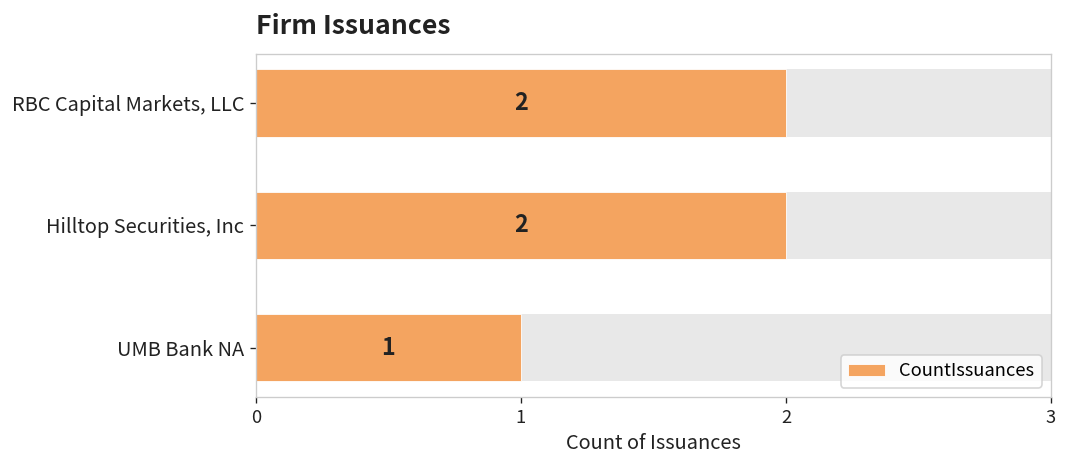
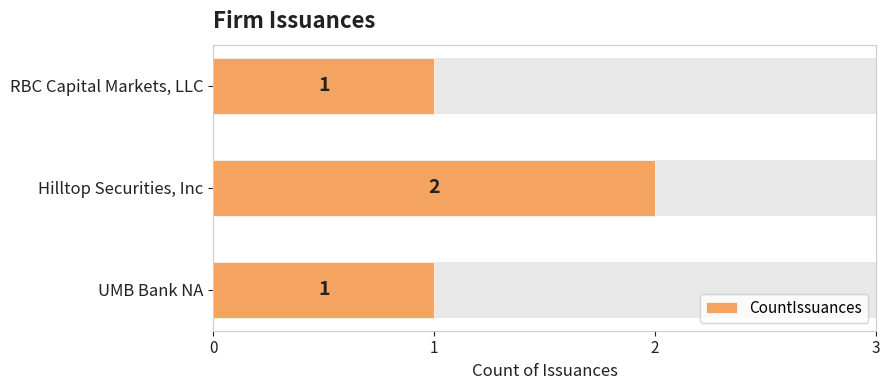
  {
    "CountIssuances": {
-     "RBC Capital Markets, LLC": 2
+     "RBC Capital Markets, LLC": 1
    }
  }
